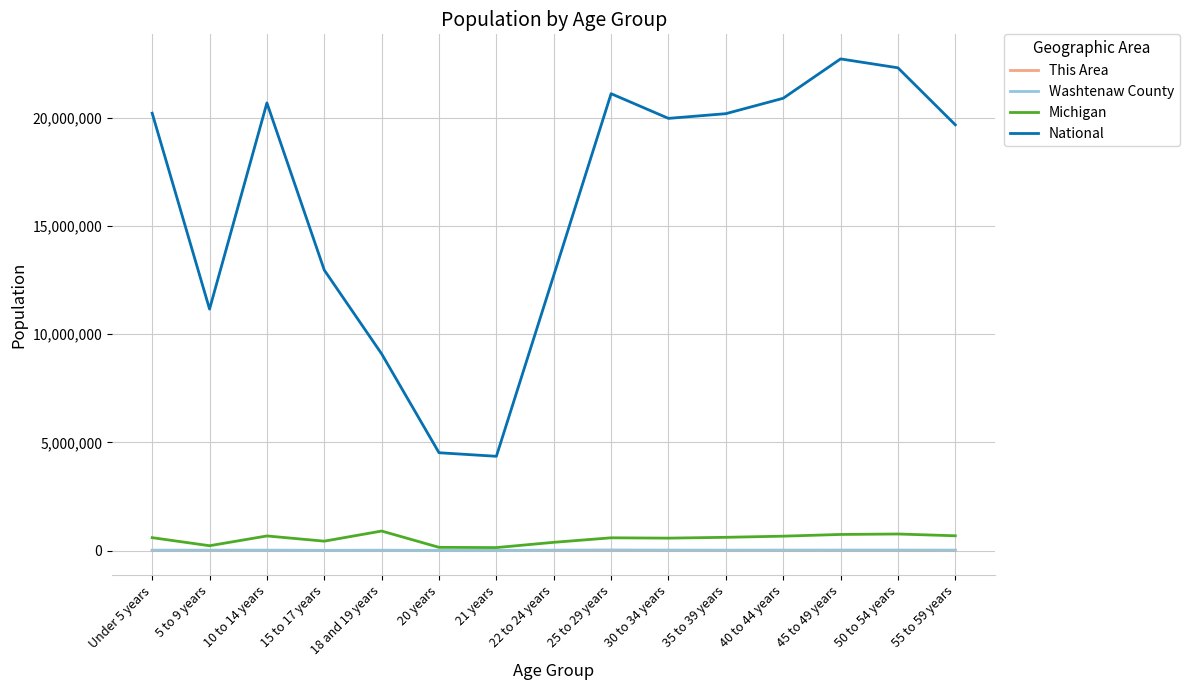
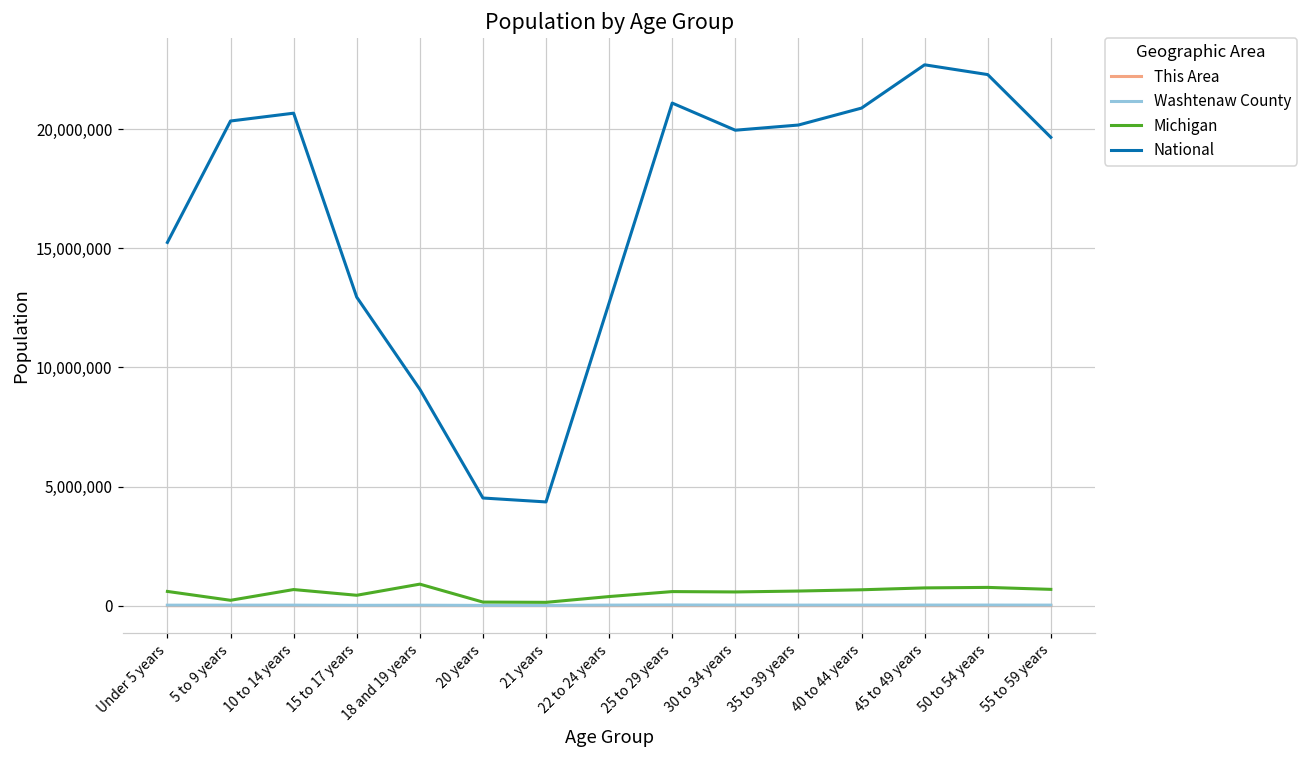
  {
    "Michigan": {
      "Under 5 years": "600,000",
      "5 to 9 years": "200,000",
      "10 to 14 years": "700,000",
      "15 to 17 years": "400,000",
      "18 and 19 years": "900,000",
      "20 years": "100,000",
      "21 years": "100,000",
      "22 to 24 years": "400,000",
      "25 to 29 years": "600,000",
      "30 to 34 years": "600,000",
      "35 to 39 years": "600,000",
      "40 to 44 years": "700,000",
      "45 to 49 years": "700,000",
      "50 to 54 years": "800,000",
      "55 to 59 years": "700,000"
    },
    "National": {
-     "Under 5 years": "20,200,000",
-     "5 to 9 years": "11,200,000",
+     "Under 5 years": "15,300,000",
+     "5 to 9 years": "20,300,000",
      "10 to 14 years": "20,700,000",
      "15 to 17 years": "13,000,000",
      "18 and 19 years": "9,100,000",
      "20 years": "4,500,000",
      "21 years": "4,400,000",
      "22 to 24 years": "12,700,000",
      "25 to 29 years": "21,100,000",
      "30 to 34 years": "20,000,000",
      "35 to 39 years": "20,200,000",
      "40 to 44 years": "20,900,000",
      "45 to 49 years": "22,700,000",
      "50 to 54 years": "22,300,000",
      "55 to 59 years": "19,700,000"
    }
  }
